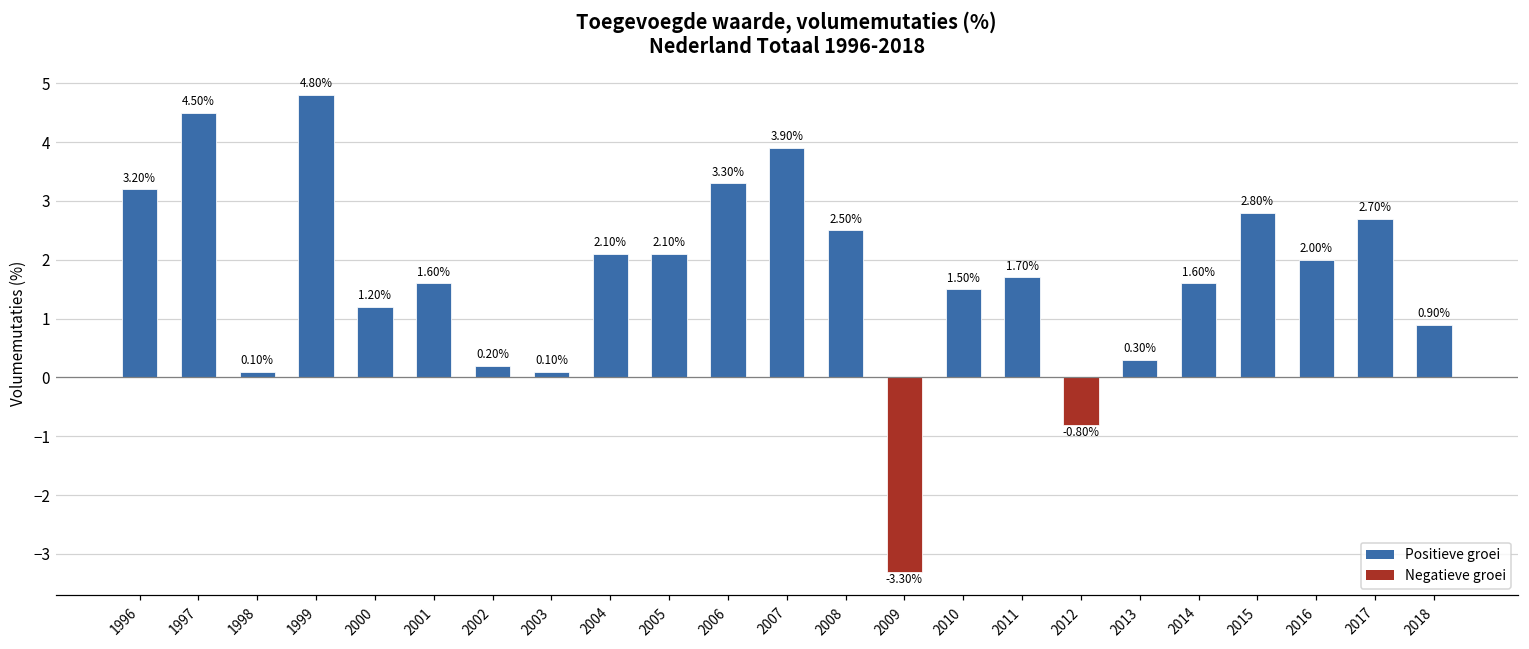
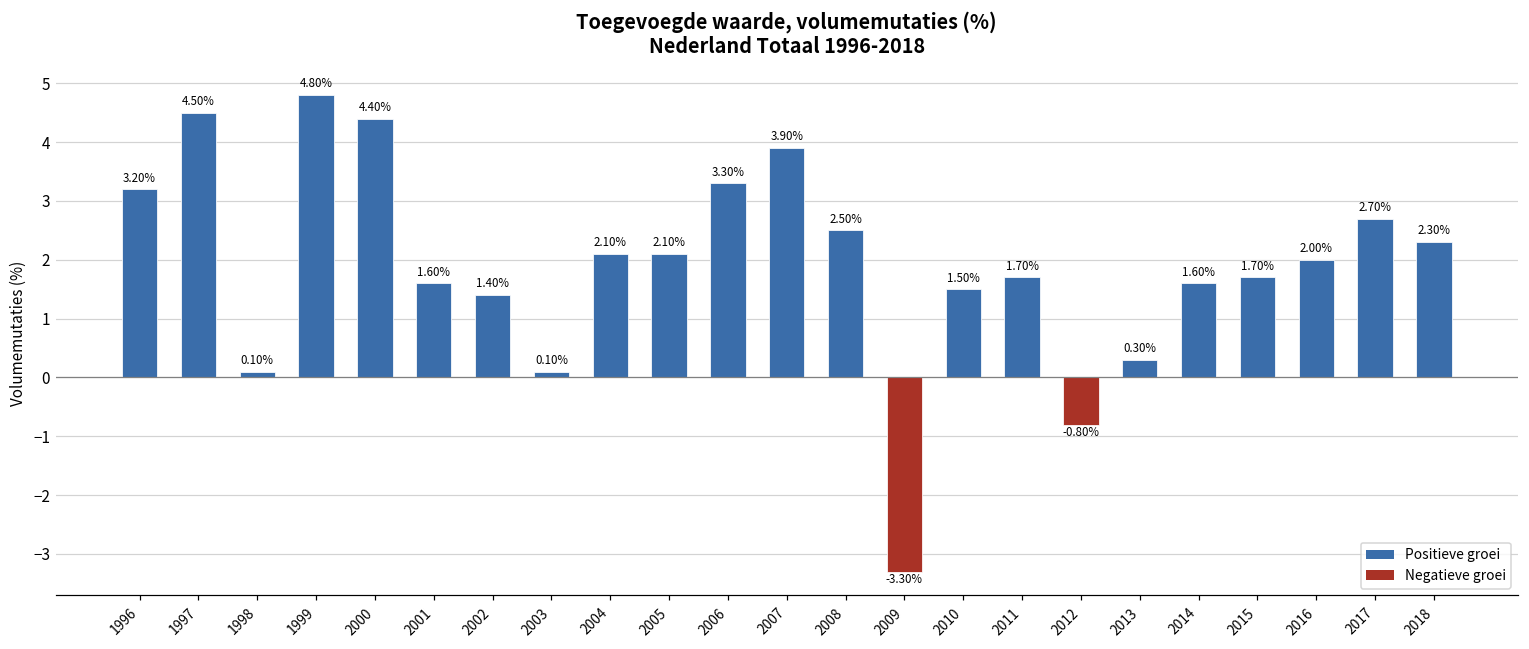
  {
    "1996": "3.20%",
    "1997": "4.50%",
    "1998": "0.10%",
    "1999": "4.80%",
-   "2000": "1.20%",
+   "2000": "4.40%",
    "2001": "1.60%",
-   "2002": "0.20%",
+   "2002": "1.40%",
    "2003": "0.10%",
    "2004": "2.10%",
    "2005": "2.10%",
    "2006": "3.30%",
    "2007": "3.90%",
    "2008": "2.50%",
    "2009": "-3.30%",
    "2010": "1.50%",
    "2011": "1.70%",
    "2012": "-0.80%",
    "2013": "0.30%",
    "2014": "1.60%",
-   "2015": "2.80%",
+   "2015": "1.70%",
    "2016": "2.00%",
    "2017": "2.70%",
-   "2018": "0.90%"
+   "2018": "2.30%"
  }
